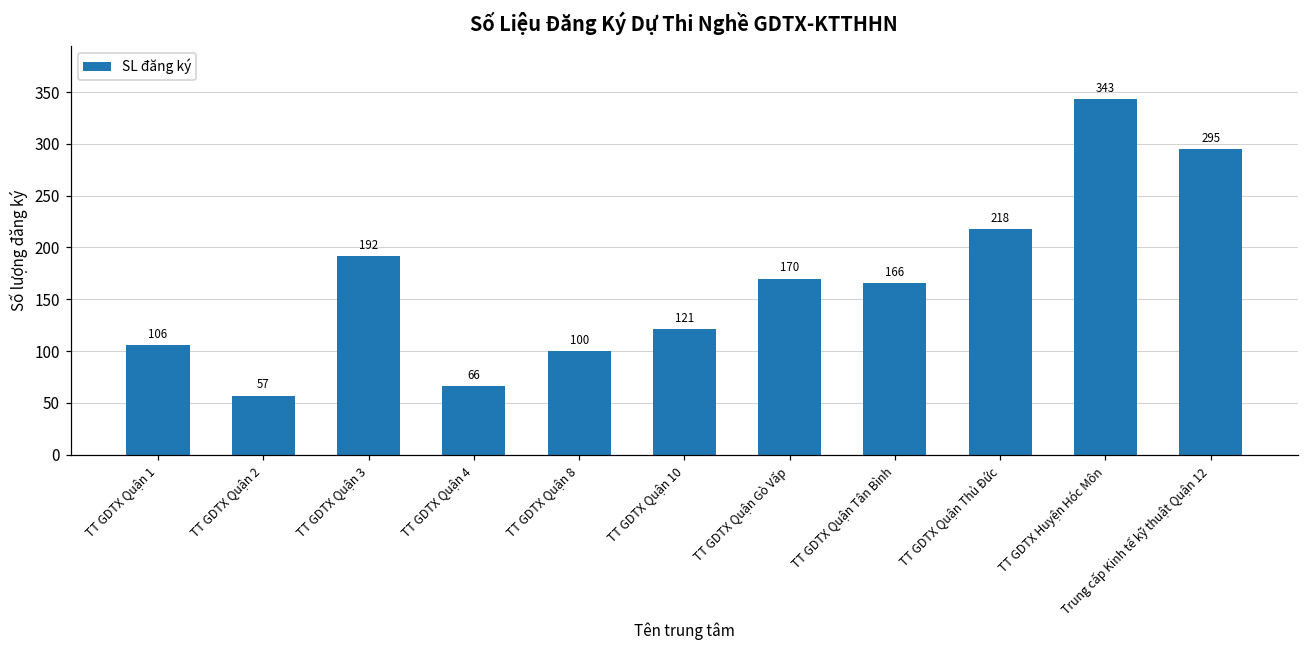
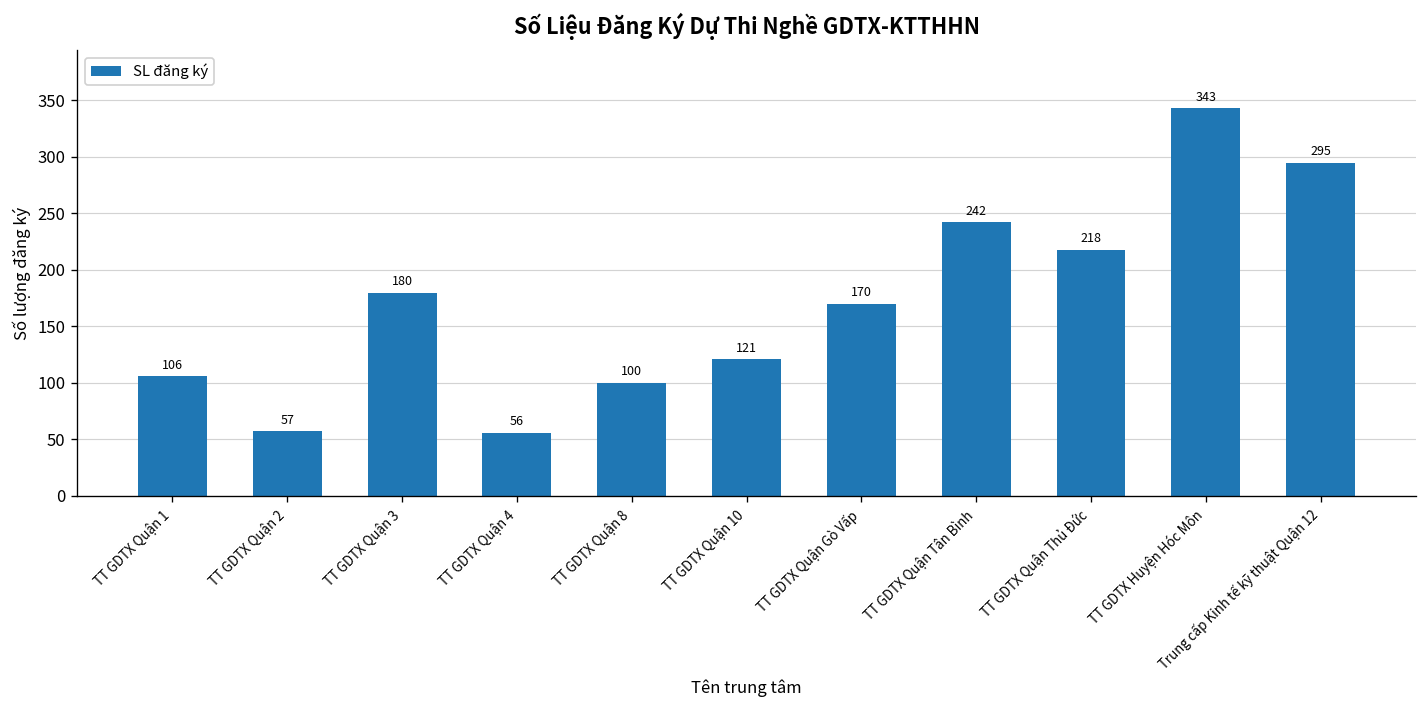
  {
    "TT GDTX Quận 1": 106,
    "TT GDTX Quận 2": 57,
-   "TT GDTX Quận 3": 192,
-   "TT GDTX Quận 4": 66,
+   "TT GDTX Quận 3": 180,
+   "TT GDTX Quận 4": 56,
    "TT GDTX Quận 8": 100,
    "TT GDTX Quận 10": 121,
    "TT GDTX Quận Gò Vấp": 170,
-   "TT GDTX Quận Tân Bình": 166,
+   "TT GDTX Quận Tân Bình": 242,
    "TT GDTX Quận Thủ Đức": 218,
    "TT GDTX Huyện Hóc Môn": 343,
    "Trung cấp Kinh tế kỹ thuật Quận 12": 295
  }
